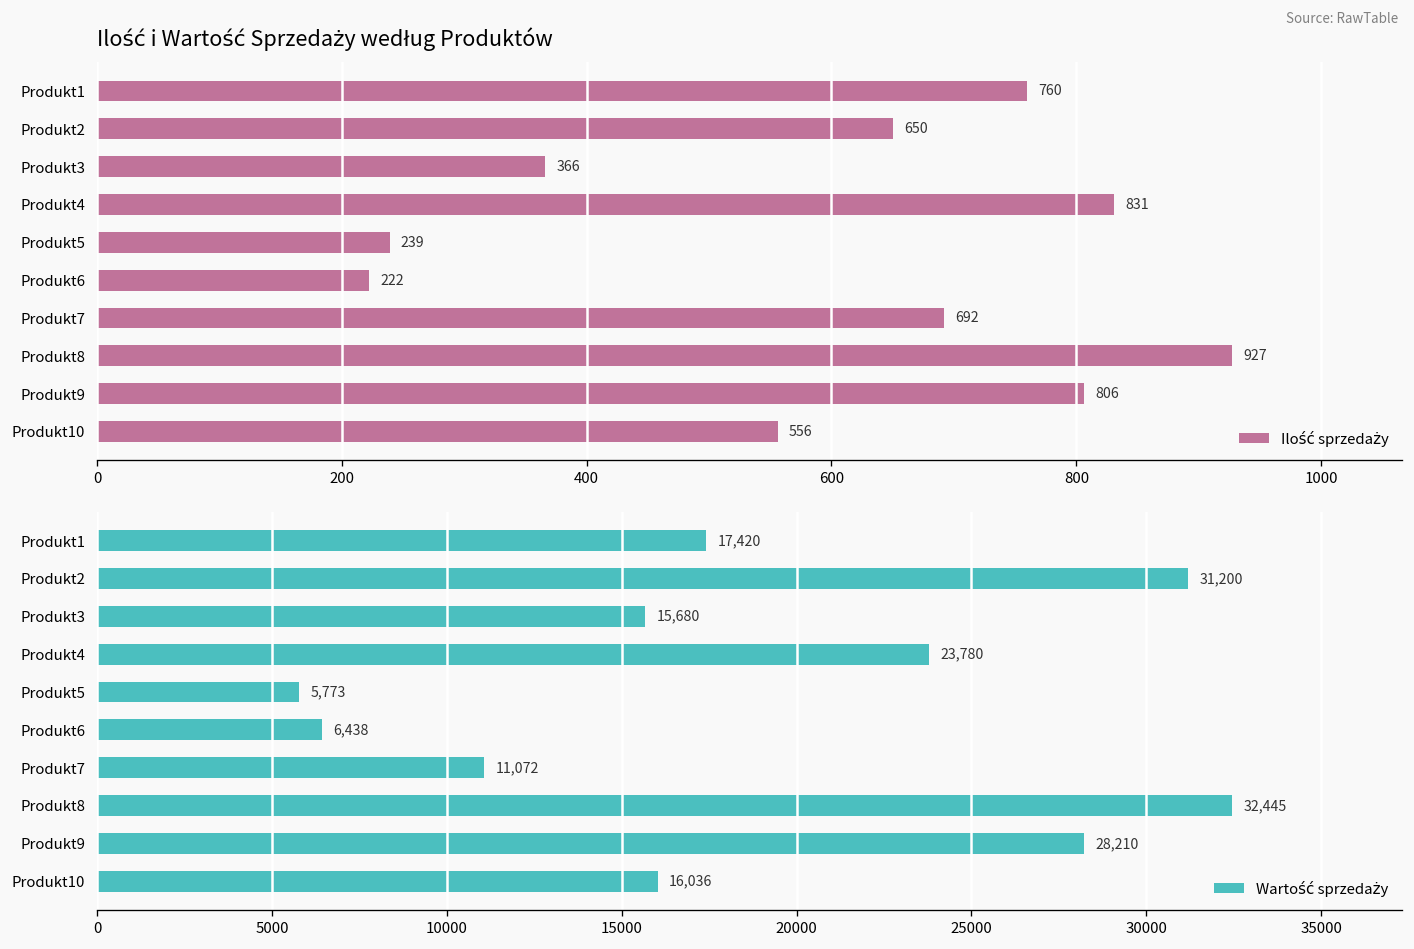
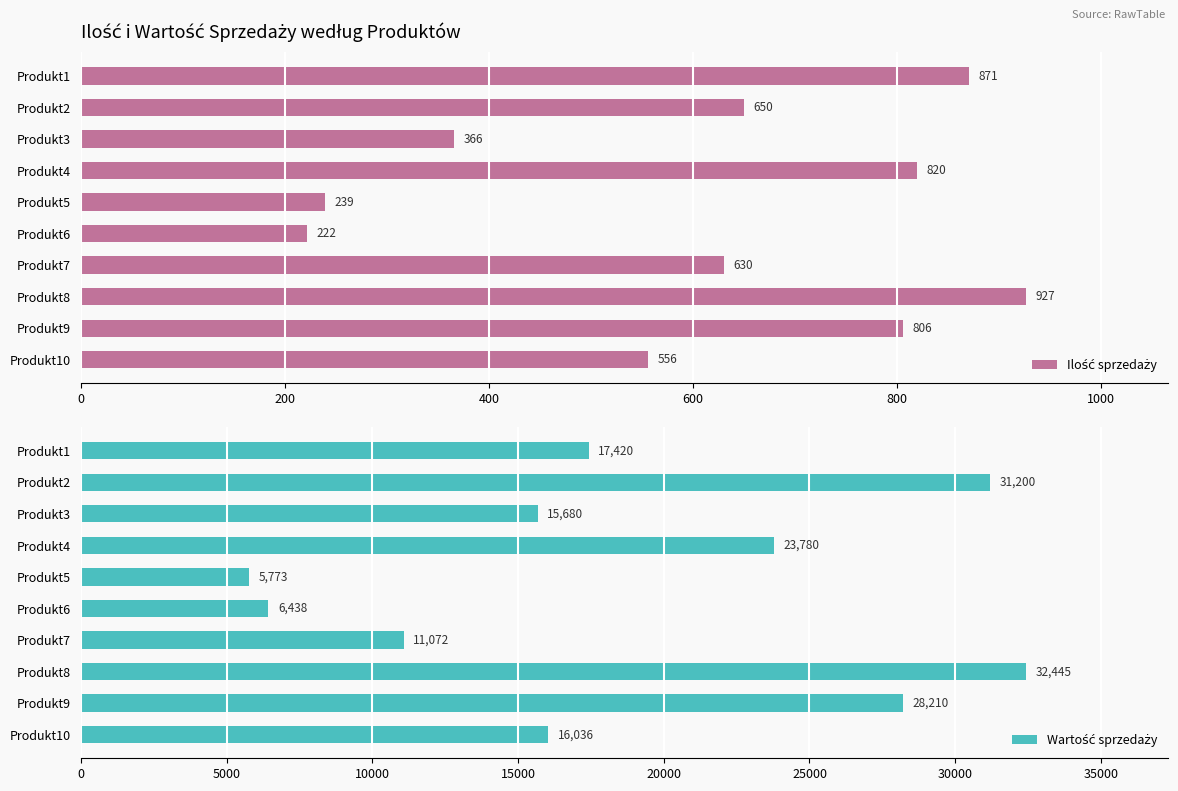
  {
    "Ilość i Wartość Sprzedaży według Produktów": {
-     "Produkt1": 760,
+     "Produkt1": 871,
      "Produkt2": 650,
      "Produkt3": 366,
-     "Produkt4": 831,
+     "Produkt4": 820,
      "Produkt5": 239,
      "Produkt6": 222,
-     "Produkt7": 692,
+     "Produkt7": 630,
      "Produkt8": 927,
      "Produkt9": 806,
      "Produkt10": 556
    }
  }
